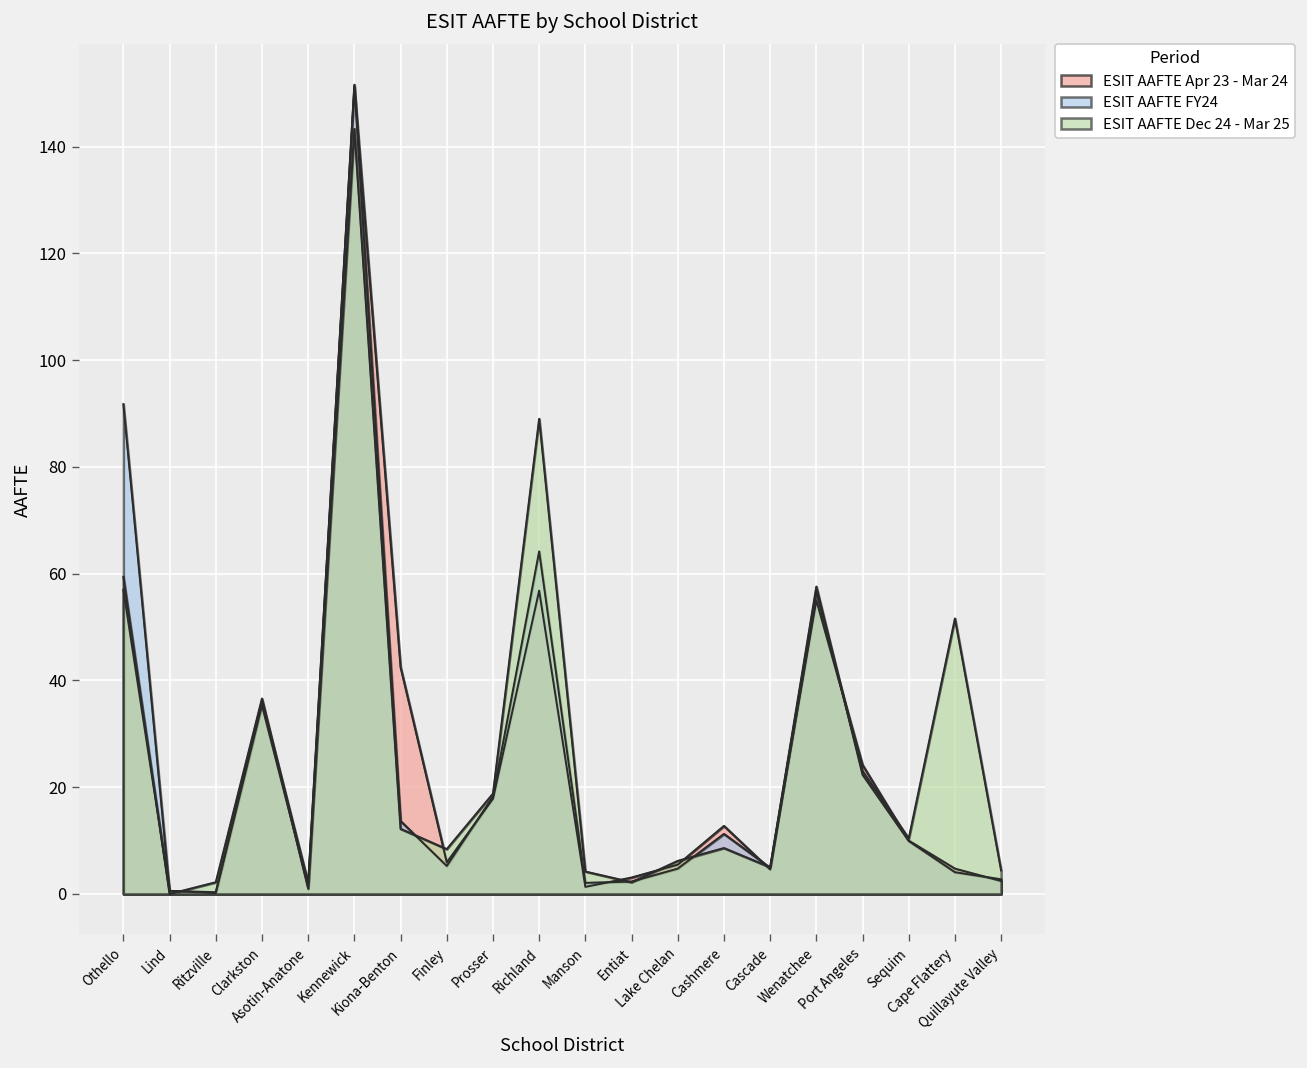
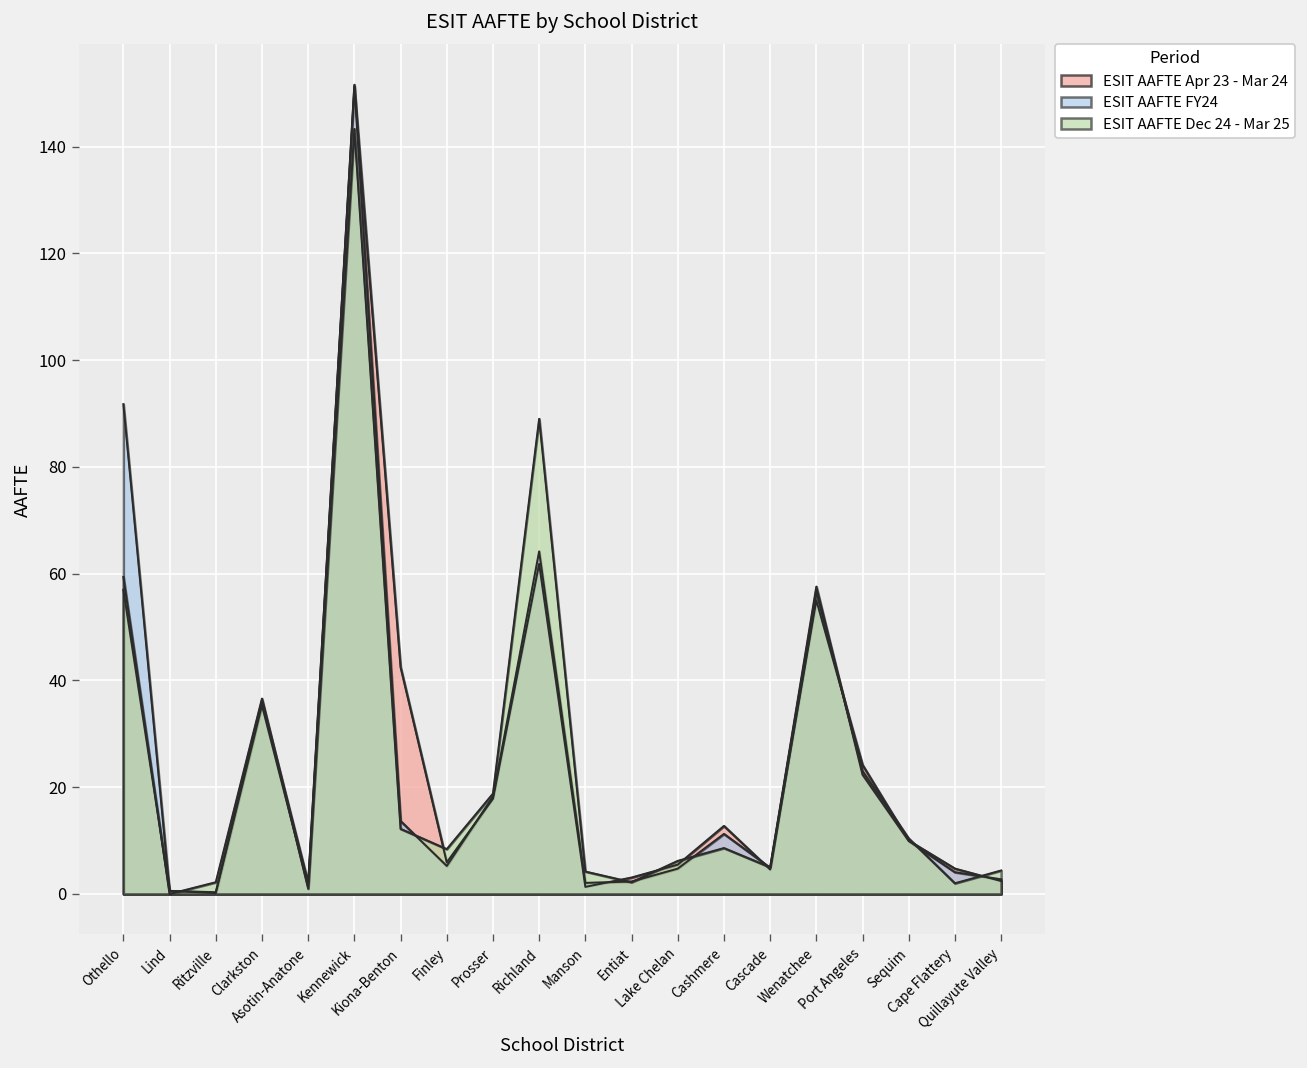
  {
    "ESIT AAFTE Apr 23 - Mar 24": {
      "Othello": 57,
      "Kiona-Benton": 43,
      "Finley": 6,
-     "Richland": 57,
+     "Richland": 62,
      "Manson": 1,
      "Entiat": 3,
      "Lake Chelan": 6,
      "Cashmere": 13,
      "Wenatchee": 55,
      "Port Angeles": 24,
      "Cape Flattery": 5
    },
    "ESIT AAFTE FY24": {
      "Othello": 92,
      "Clarkston": 35,
      "Kiona-Benton": 14,
      "Finley": 5,
      "Richland": 64,
      "Manson": 2,
      "Lake Chelan": 5,
      "Cashmere": 11,
      "Wenatchee": 58,
      "Port Angeles": 22,
      "Cape Flattery": 4
    },
    "ESIT AAFTE Dec 24 - Mar 25": {
      "Othello": 59,
      "Lind": 0,
      "Ritzville": 2,
      "Kennewick": 143,
      "Kiona-Benton": 12,
      "Finley": 8,
      "Richland": 89,
      "Manson": 4,
      "Lake Chelan": 6,
      "Cashmere": 9,
      "Wenatchee": 57,
      "Port Angeles": 23,
-     "Cape Flattery": 52,
+     "Cape Flattery": 2,
      "Quillayute Valley": 4
    }
  }
